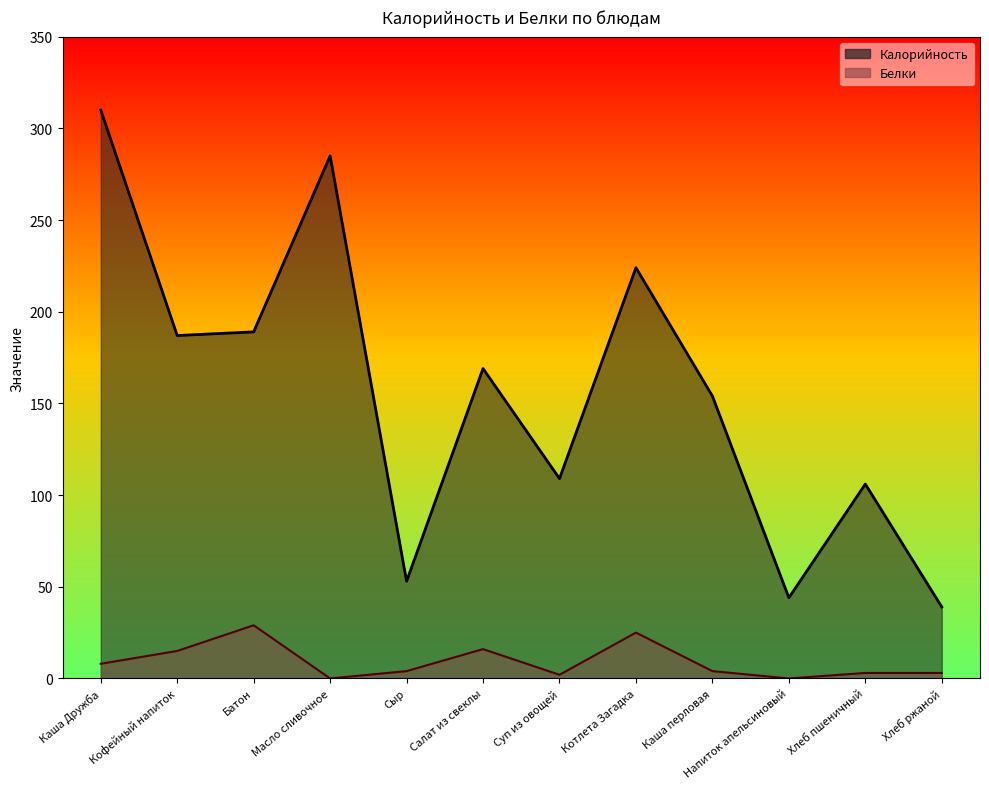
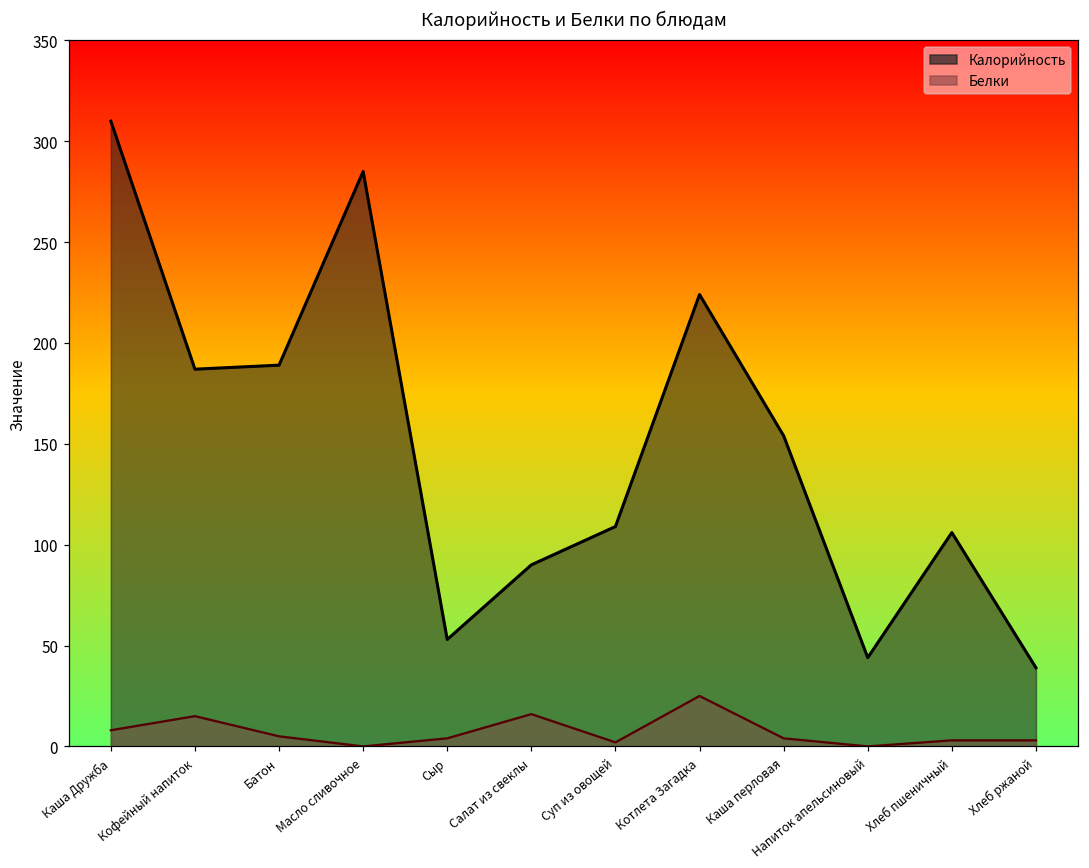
  {
    "Калорийность": {
      "Каша Дружба": 310,
      "Кофейный напиток": 187,
      "Батон": 189,
      "Масло сливочное": 285,
      "Сыр": 53,
-     "Салат из свеклы": 169,
+     "Салат из свеклы": 90,
      "Суп из овощей": 109,
      "Котлета Загадка": 224,
      "Каша перловая": 154,
      "Напиток апельсиновый": 44,
      "Хлеб пшеничный": 106,
      "Хлеб ржаной": 39
    },
    "Белки": {
      "Каша Дружба": 8,
      "Кофейный напиток": 15,
-     "Батон": 29,
+     "Батон": 5,
      "Масло сливочное": 0,
      "Сыр": 4,
      "Салат из свеклы": 16,
      "Суп из овощей": 2,
      "Котлета Загадка": 25,
      "Каша перловая": 4,
      "Напиток апельсиновый": 0,
      "Хлеб пшеничный": 3,
      "Хлеб ржаной": 3
    }
  }
